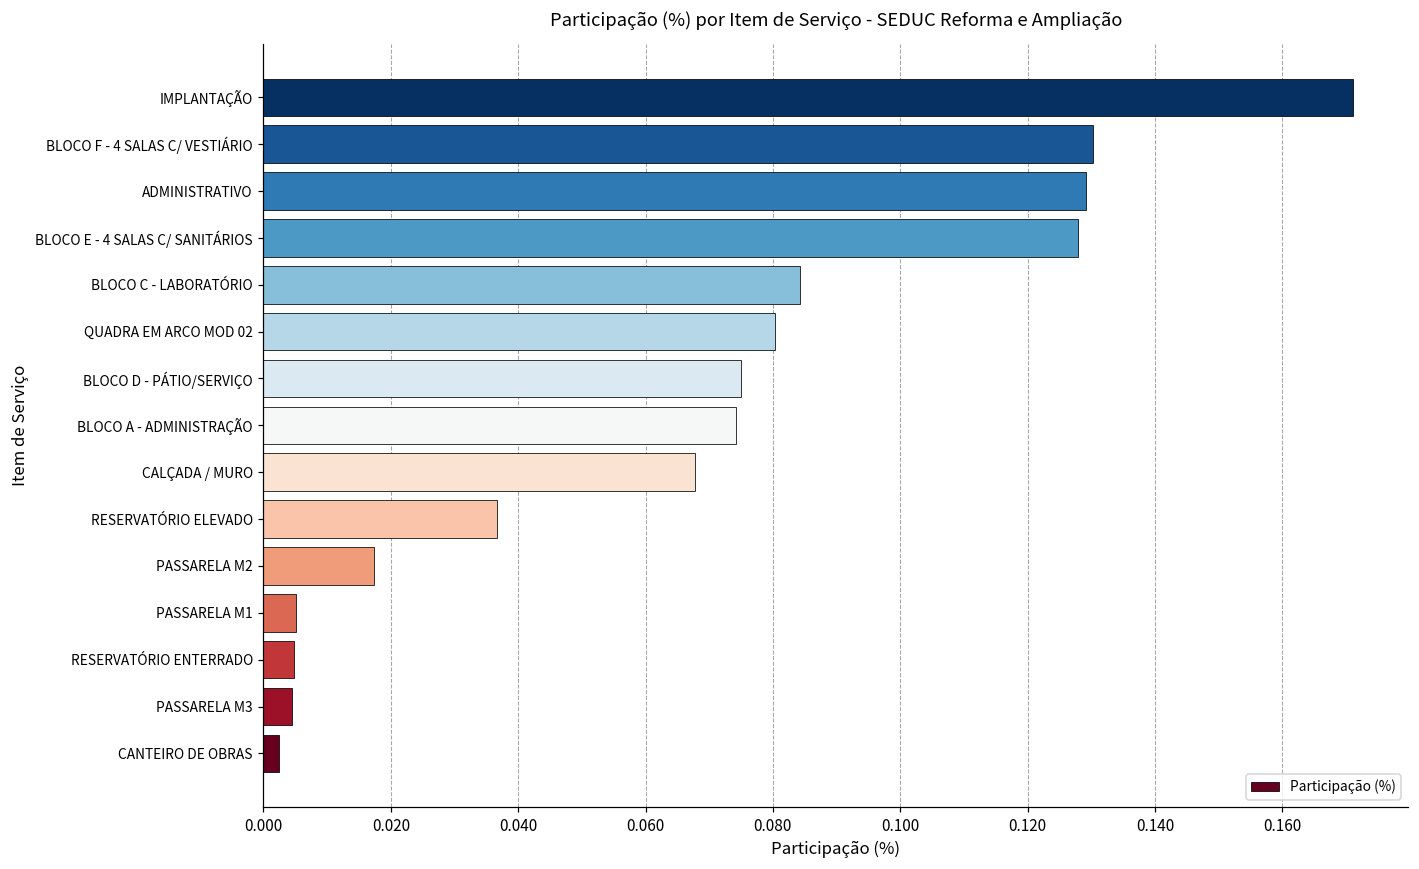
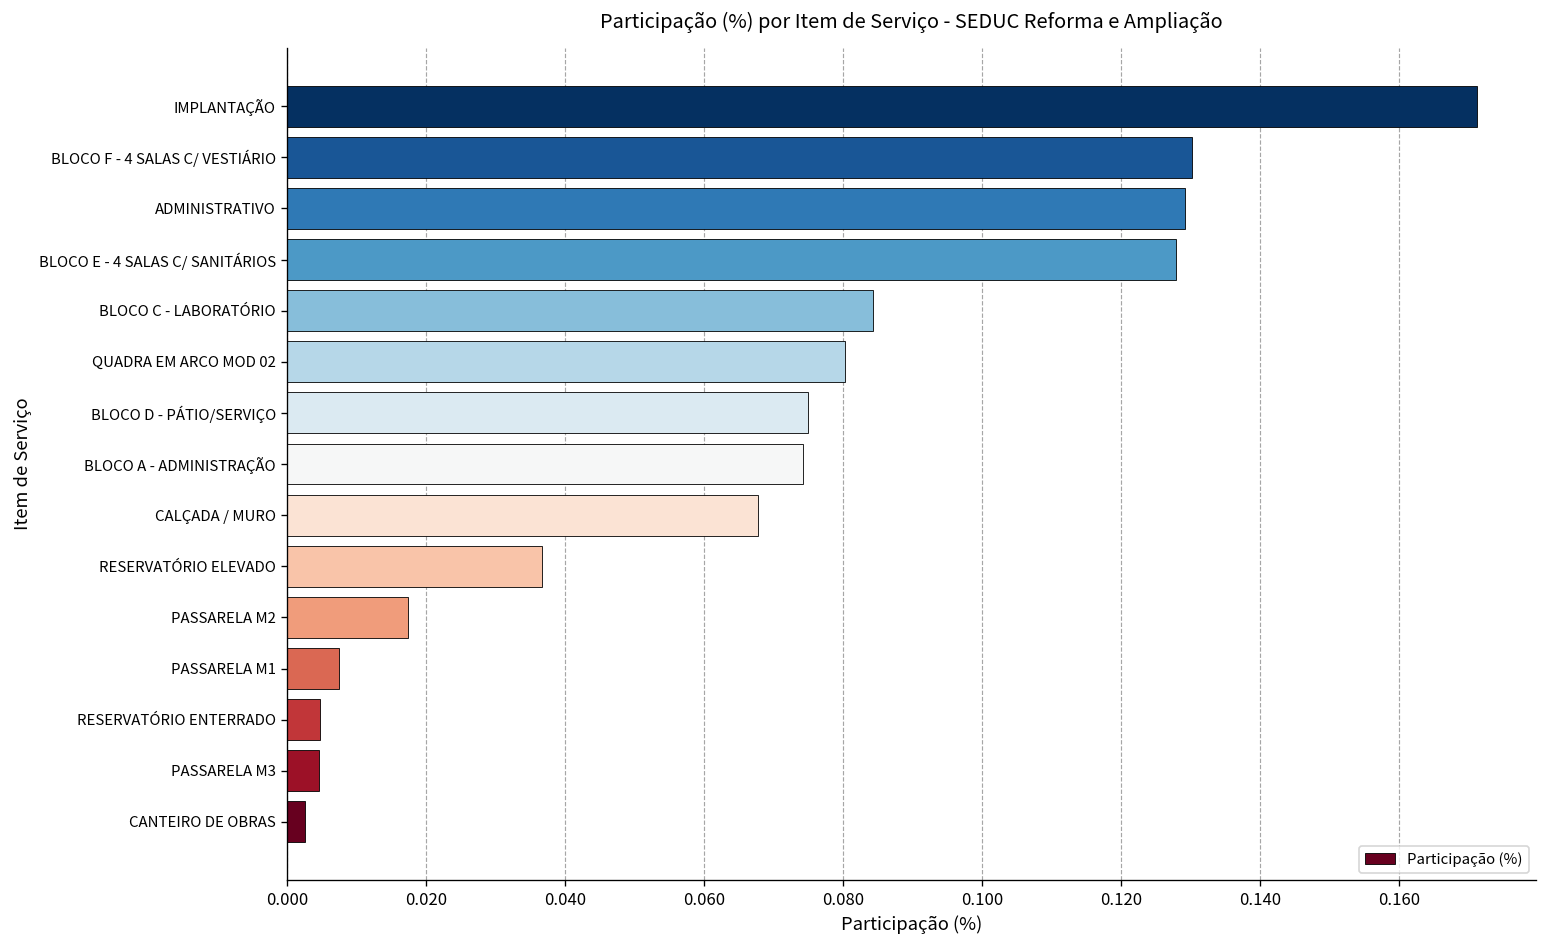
  {
    "IMPLANTAÇÃO": 0.171,
    "BLOCO F - 4 SALAS C/ VESTIÁRIO": 0.130,
    "ADMINISTRATIVO": 0.129,
    "BLOCO E - 4 SALAS C/ SANITÁRIOS": 0.128,
    "BLOCO C - LABORATÓRIO": 0.084,
    "QUADRA EM ARCO MOD 02": 0.080,
    "BLOCO D - PÁTIO/SERVIÇO": 0.075,
    "BLOCO A - ADMINISTRAÇÃO": 0.074,
    "CALÇADA / MURO": 0.068,
    "RESERVATÓRIO ELEVADO": 0.037,
    "PASSARELA M2": 0.017,
-   "PASSARELA M1": 0.005,
+   "PASSARELA M1": 0.007,
    "RESERVATÓRIO ENTERRADO": 0.005,
    "PASSARELA M3": 0.004,
    "CANTEIRO DE OBRAS": 0.003
  }
